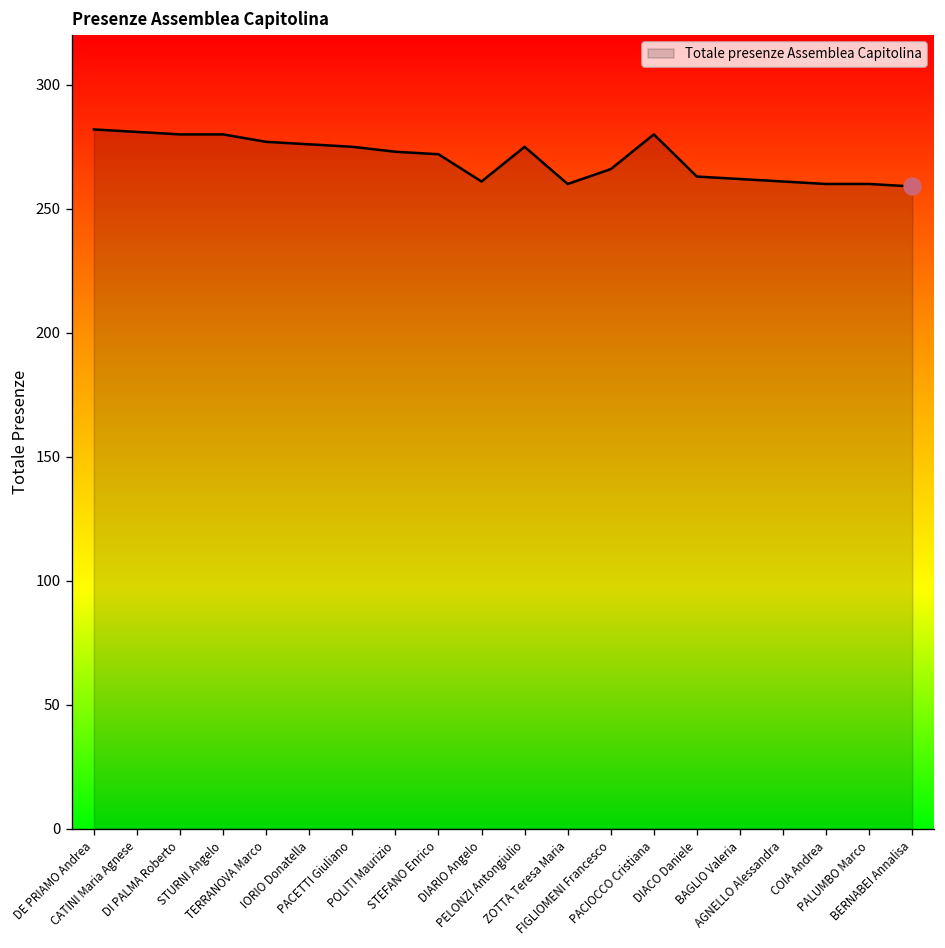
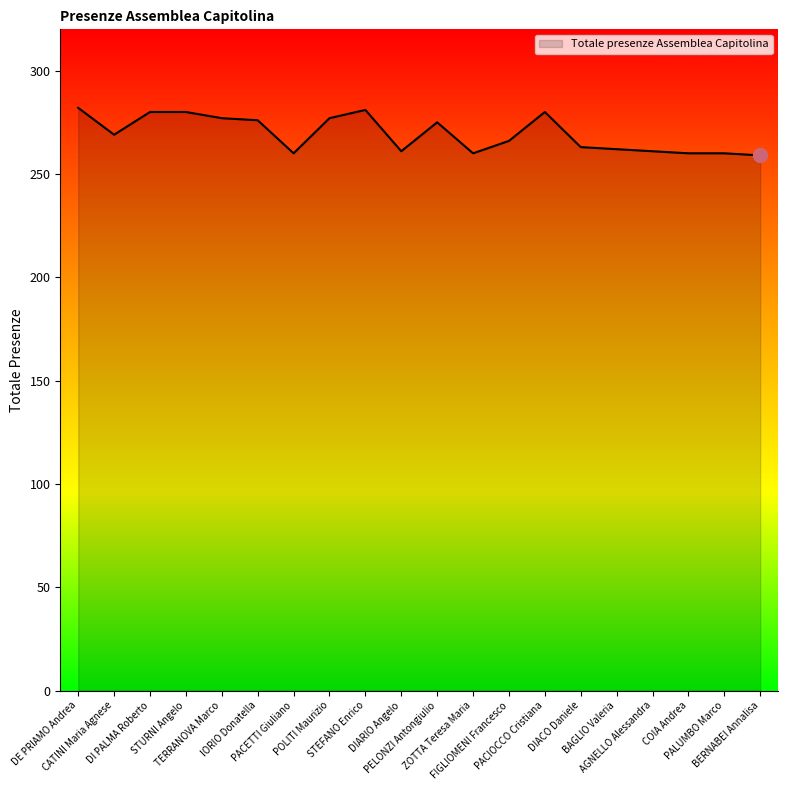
  {
    "Totale presenze Assemblea Capitolina": {
      "DE PRIAMO Andrea": 282,
-     "CATINI Maria Agnese": 281,
+     "CATINI Maria Agnese": 269,
      "DI PALMA Roberto": 280,
      "STURNI Angelo": 280,
      "TERRANOVA Marco": 277,
      "IORIO Donatella": 276,
-     "PACETTI Giuliano": 275,
-     "POLITI Maurizio": 273,
-     "STEFANO Enrico": 272,
+     "PACETTI Giuliano": 260,
+     "POLITI Maurizio": 277,
+     "STEFANO Enrico": 281,
      "DIARIO Angelo": 261,
      "PELONZI Antongiulio": 275,
      "ZOTTA Teresa Maria": 260,
      "FIGLIOMENI Francesco": 266,
      "PACIOCCO Cristiana": 280,
      "DIACO Daniele": 263,
      "BAGLIO Valeria": 262,
      "AGNELLO Alessandra": 261,
      "COIA Andrea": 260,
      "PALUMBO Marco": 260
    }
  }
